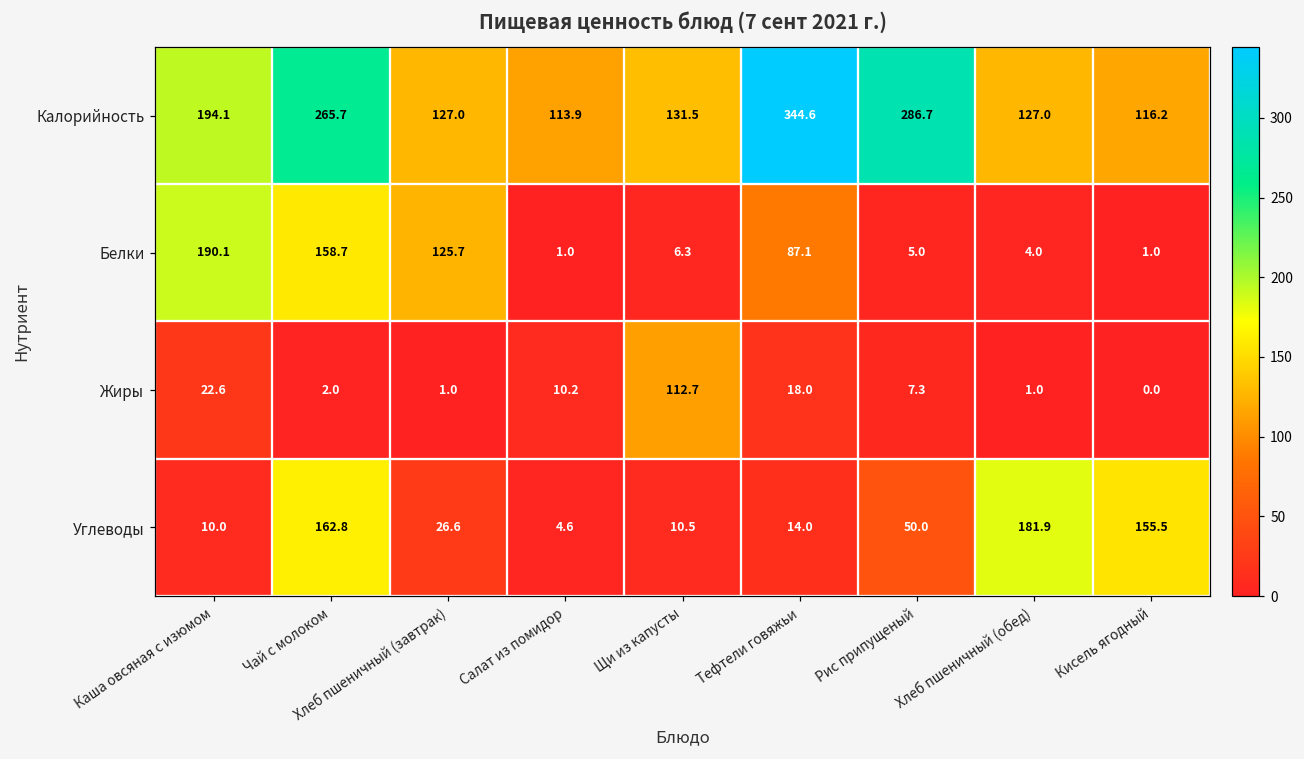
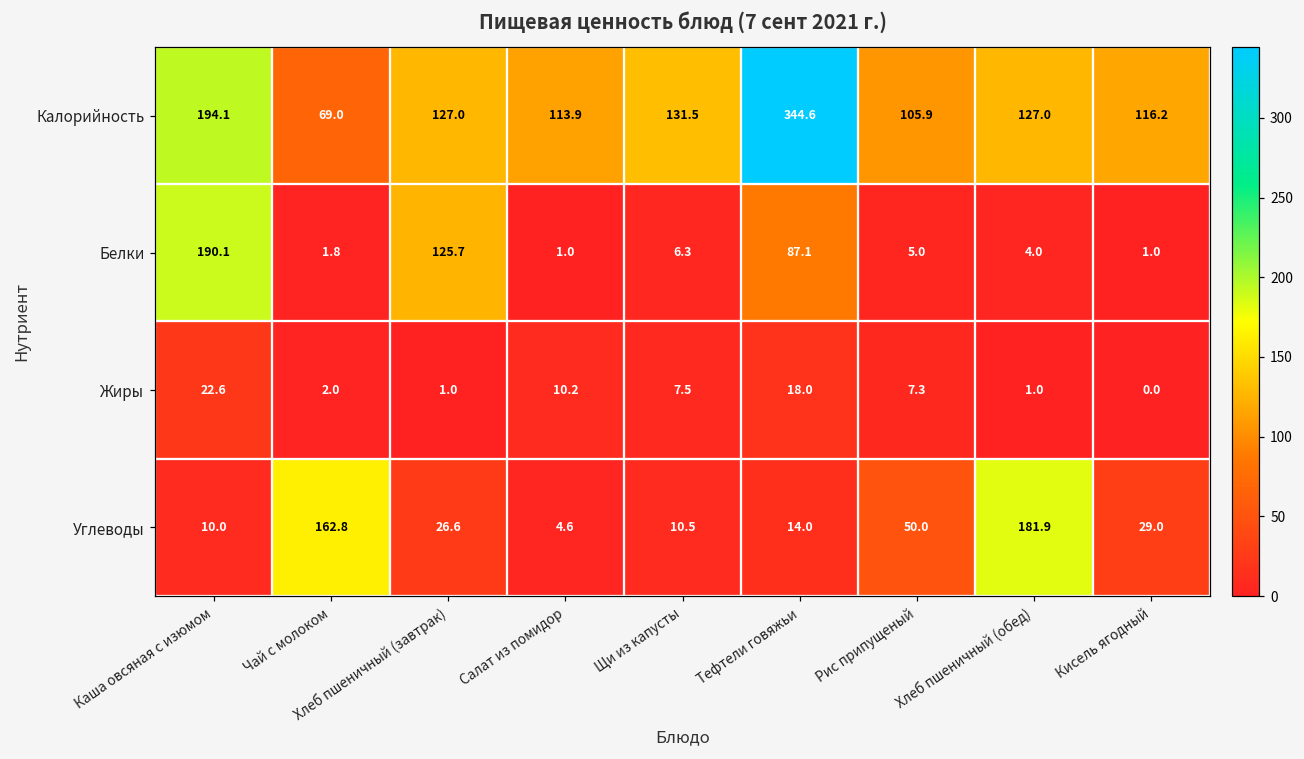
  {
    "Калорийность": {
      "Каша овсяная с изюмом": 194.1,
-     "Чай с молоком": 265.7,
+     "Чай с молоком": 69.0,
      "Хлеб пшеничный (завтрак)": 127.0,
      "Салат из помидор": 113.9,
      "Щи из капусты": 131.5,
      "Тефтели говяжьи": 344.6,
-     "Рис припущеный": 286.7,
+     "Рис припущеный": 105.9,
      "Хлеб пшеничный (обед)": 127.0,
      "Кисель ягодный": 116.2
    },
    "Белки": {
      "Каша овсяная с изюмом": 190.1,
-     "Чай с молоком": 158.7,
+     "Чай с молоком": 1.8,
      "Хлеб пшеничный (завтрак)": 125.7,
      "Салат из помидор": 1.0,
      "Щи из капусты": 6.3,
      "Тефтели говяжьи": 87.1,
      "Рис припущеный": 5.0,
      "Хлеб пшеничный (обед)": 4.0,
      "Кисель ягодный": 1.0
    },
    "Жиры": {
      "Каша овсяная с изюмом": 22.6,
      "Чай с молоком": 2.0,
      "Хлеб пшеничный (завтрак)": 1.0,
      "Салат из помидор": 10.2,
-     "Щи из капусты": 112.7,
+     "Щи из капусты": 7.5,
      "Тефтели говяжьи": 18.0,
      "Рис припущеный": 7.3,
      "Хлеб пшеничный (обед)": 1.0,
      "Кисель ягодный": 0.0
    },
    "Углеводы": {
      "Каша овсяная с изюмом": 10.0,
      "Чай с молоком": 162.8,
      "Хлеб пшеничный (завтрак)": 26.6,
      "Салат из помидор": 4.6,
      "Щи из капусты": 10.5,
      "Тефтели говяжьи": 14.0,
      "Рис припущеный": 50.0,
      "Хлеб пшеничный (обед)": 181.9,
-     "Кисель ягодный": 155.5
+     "Кисель ягодный": 29.0
    }
  }
